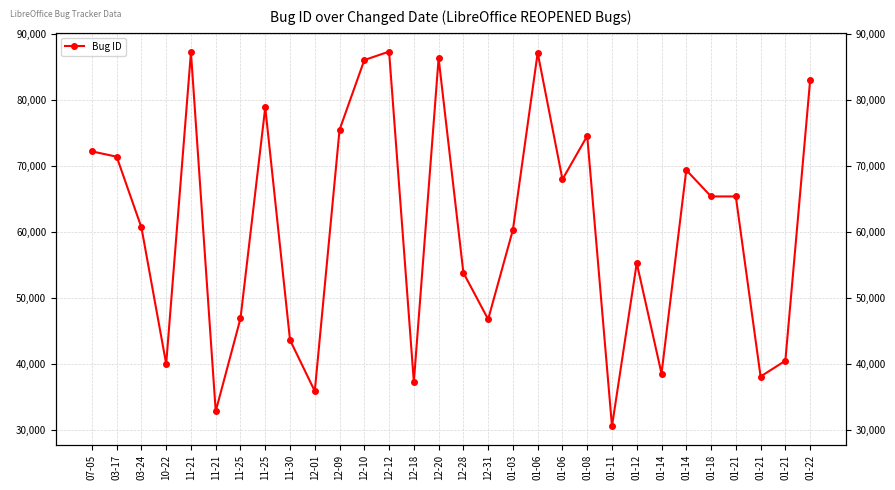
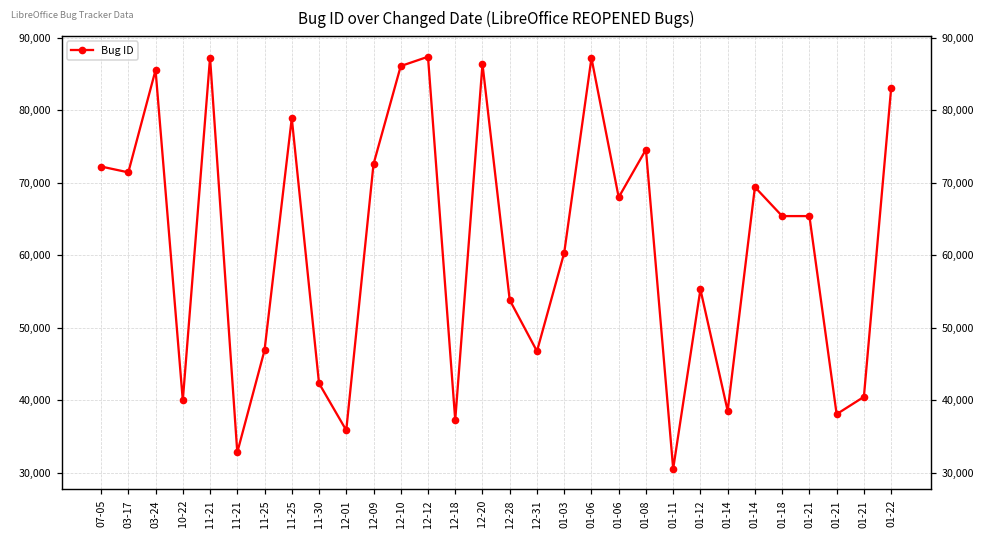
  {
    "07-05": "72,000",
    "03-17": "71,000",
-   "03-24": "61,000",
+   "03-24": "86,000",
    "10-22": "40,000",
-   "11-30": "44,000",
+   "11-30": "42,000",
    "12-01": "36,000",
-   "12-09": "76,000",
+   "12-09": "73,000",
    "12-10": "86,000",
    "12-12": "87,000",
    "12-18": "37,000",
    "12-20": "86,000",
    "12-28": "54,000",
    "12-31": "47,000",
    "01-03": "60,000",
    "01-08": "75,000",
    "01-11": "31,000",
    "01-12": "55,000",
    "01-18": "65,000",
    "01-22": "83,000"
  }
